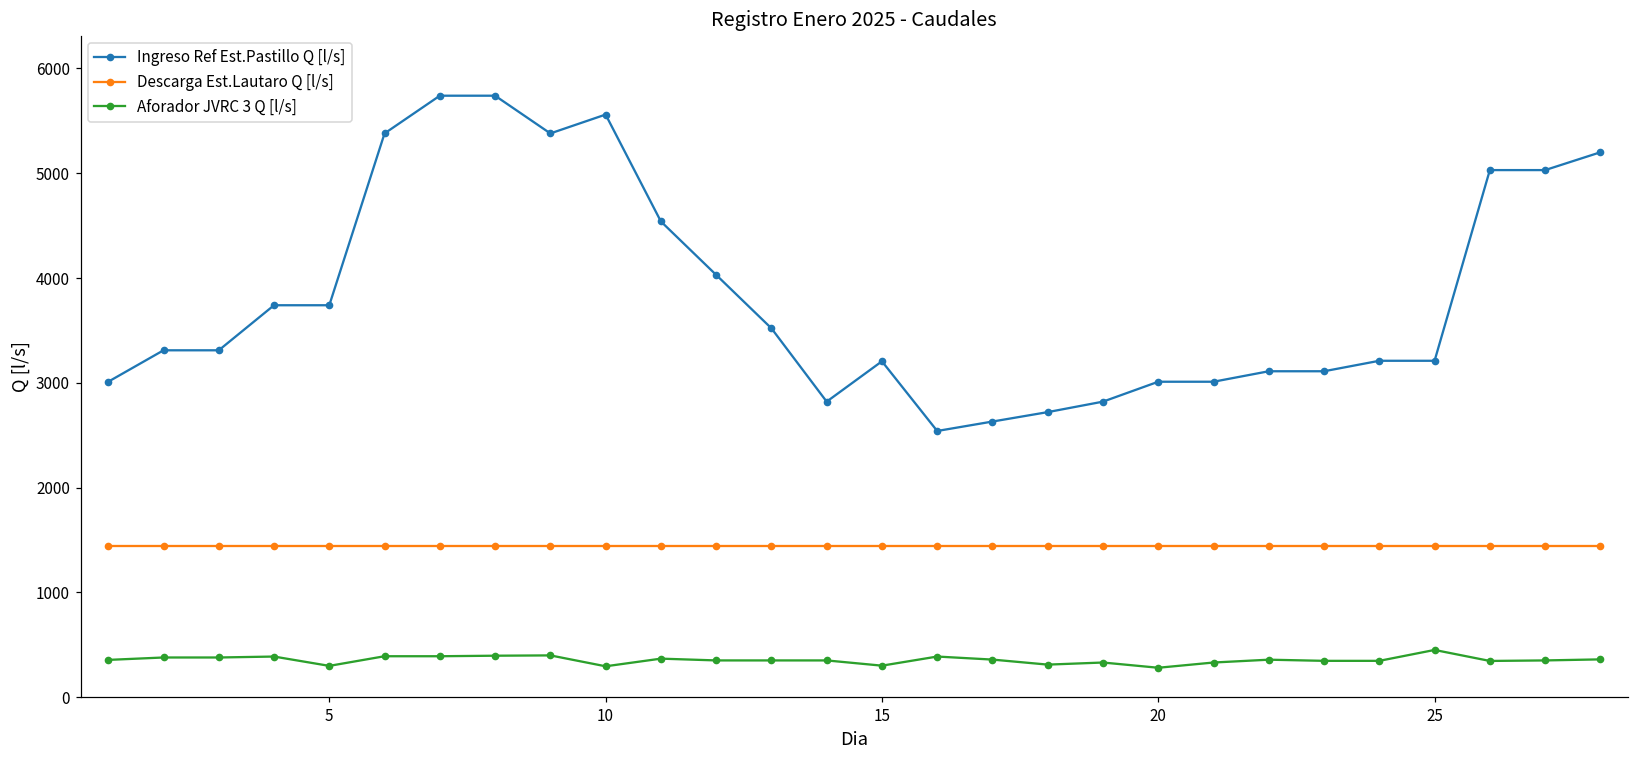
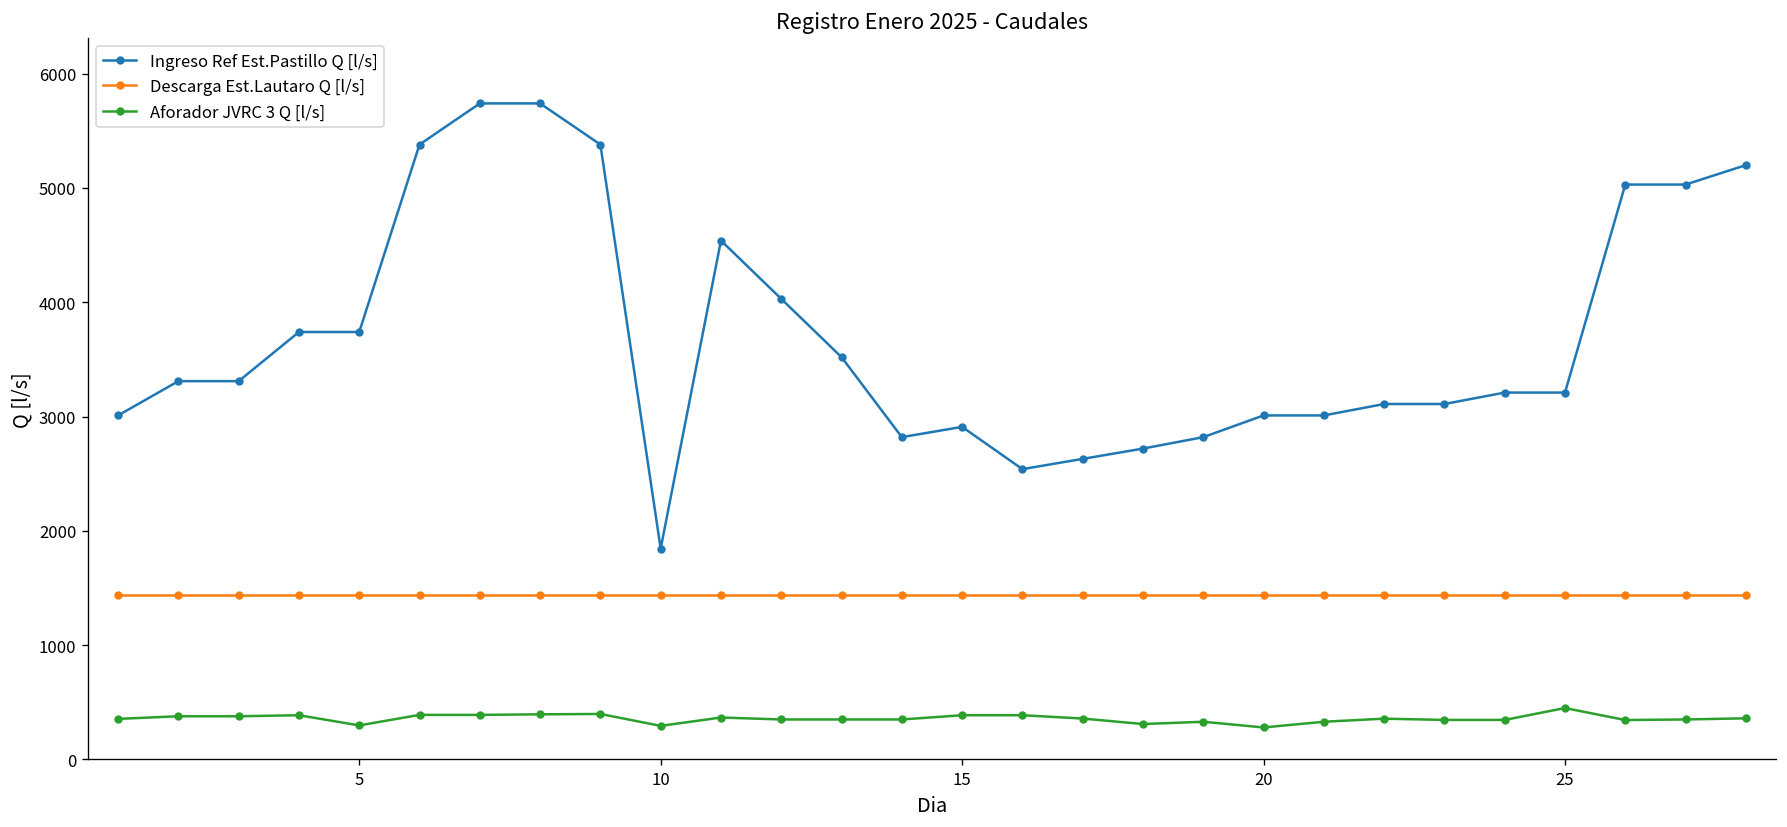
  {
    "Ingreso Ref Est.Pastillo Q [l/s]": {
      "5": 3700,
-     "10": 5600,
-     "15": 3200,
+     "10": 1800,
+     "15": 2900,
      "20": 3000,
      "25": 3200
    },
    "Descarga Est.Lautaro Q [l/s]": {
      "5": 1400,
      "10": 1400,
      "15": 1400,
      "20": 1400,
      "25": 1400
    },
    "Aforador JVRC 3 Q [l/s]": {
      "5": 300,
      "10": 300,
-     "15": 300,
+     "15": 400,
      "20": 300,
      "25": 500
    }
  }
